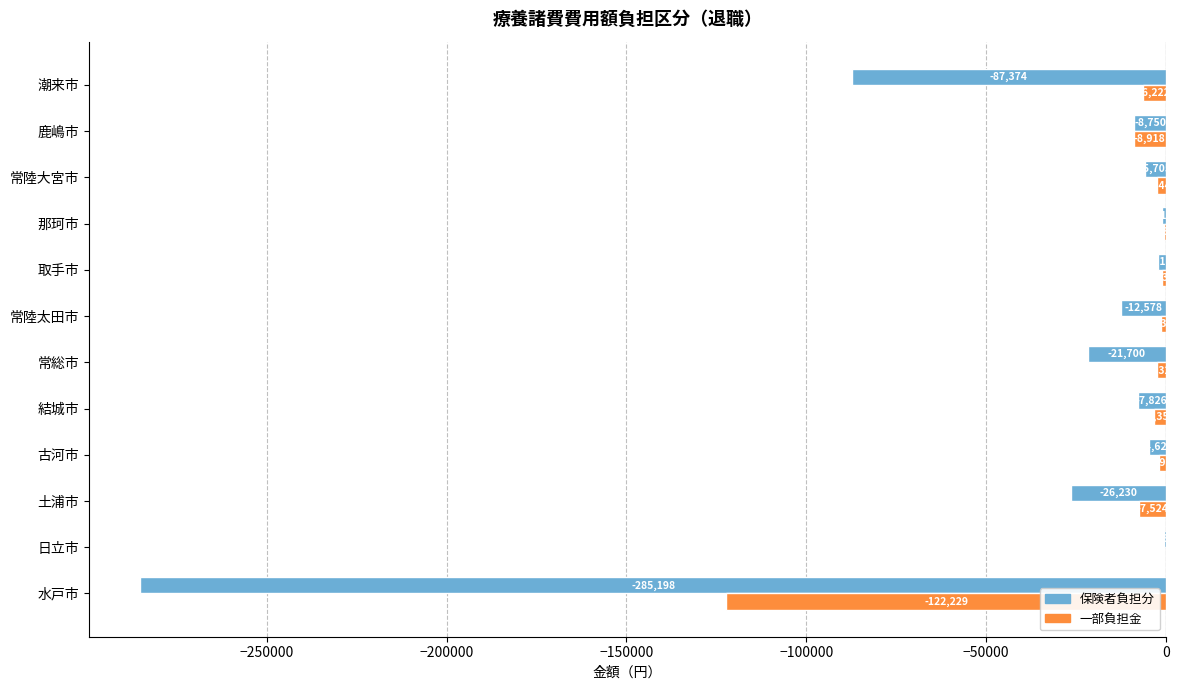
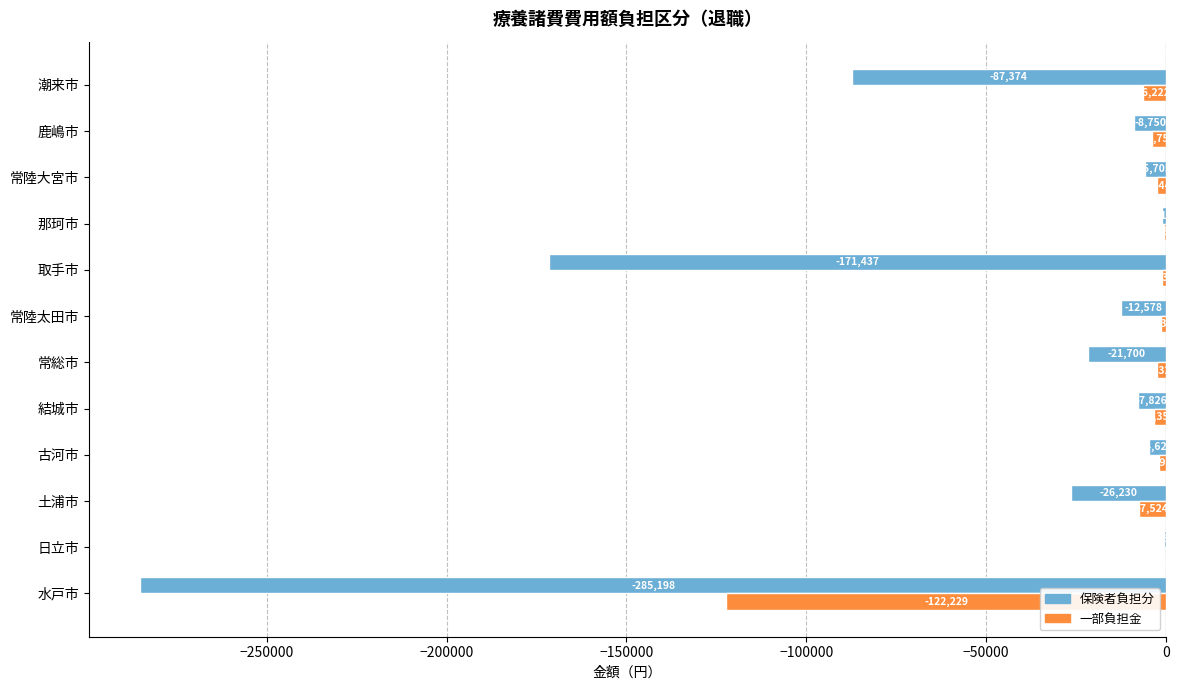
  {
    "保険者負担分": {
      "那珂市": -1000,
-     "取手市": -2000,
+     "取手市": -171000,
      "古河市": -5000
    },
    "一部負担金": {
-     "鹿嶋市": -9000,
+     "鹿嶋市": -4000,
      "常陸大宮市": -2000,
      "取手市": -1000,
      "常陸太田市": -1000,
      "常総市": -2000,
      "結城市": -3000,
      "古河市": -2000,
      "日立市": 0
    }
  }
